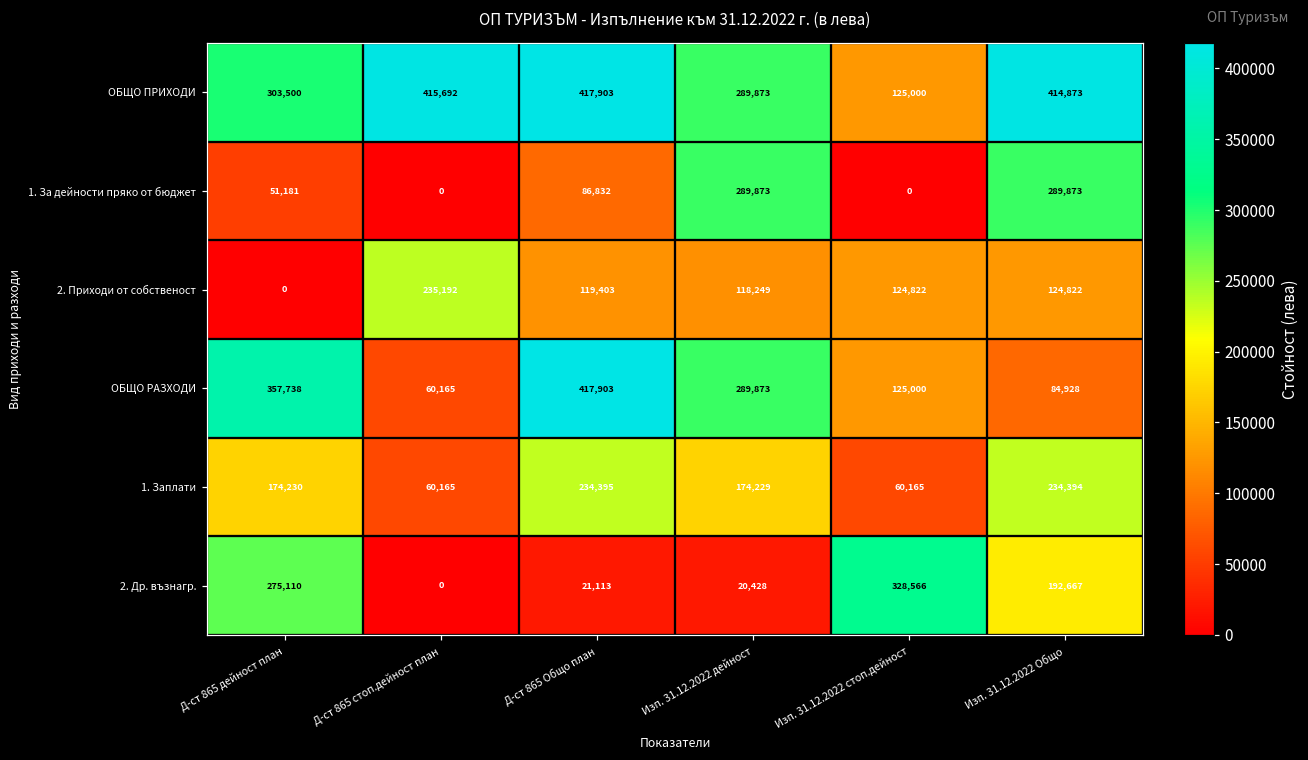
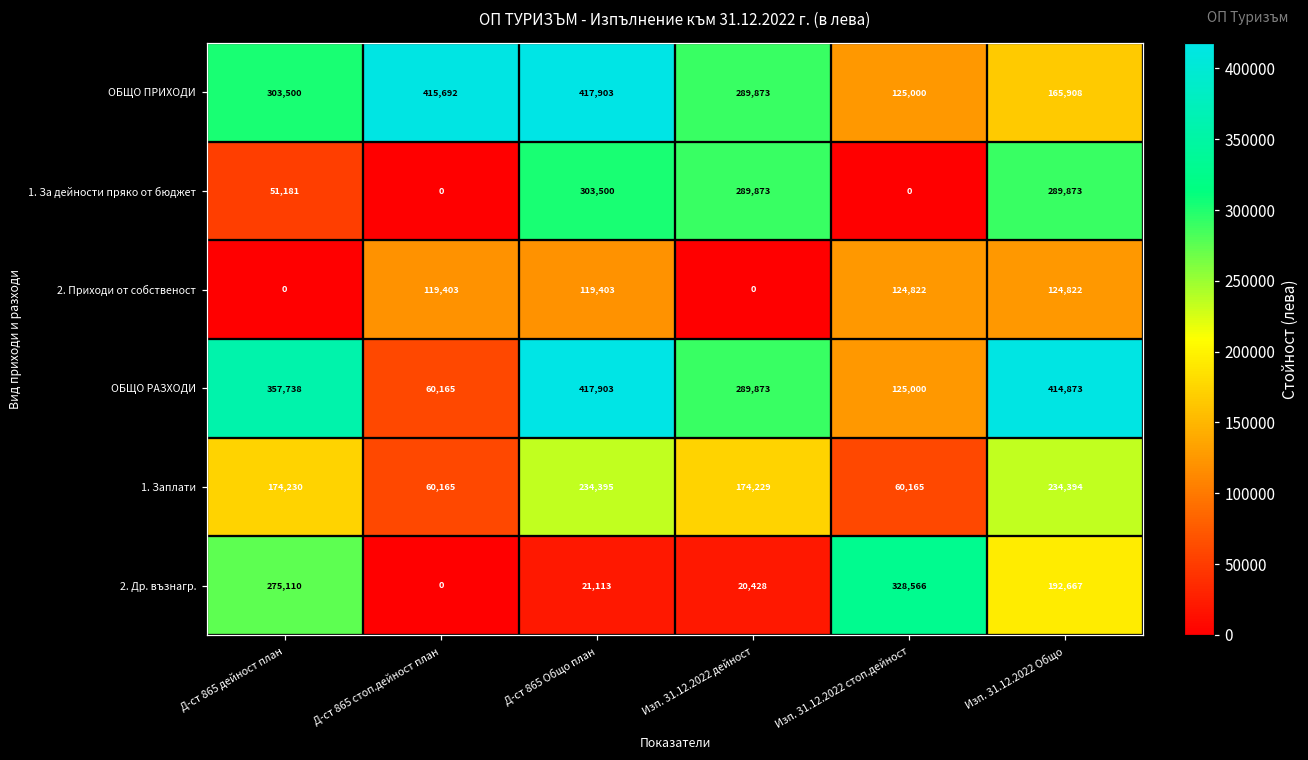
  {
    "ОБЩО ПРИХОДИ": {
      "Д-ст 865 дейност план": "303,500",
      "Д-ст 865 стоп.дейност план": "415,692",
      "Д-ст 865 Общо план": "417,903",
      "Изп. 31.12.2022 дейност": "289,873",
      "Изп. 31.12.2022 стоп.дейност": "125,000",
-     "Изп. 31.12.2022 Общо": "414,873"
+     "Изп. 31.12.2022 Общо": "165,908"
    },
    "1. За дейности пряко от бюджет": {
      "Д-ст 865 дейност план": "51,181",
      "Д-ст 865 стоп.дейност план": "0",
-     "Д-ст 865 Общо план": "86,832",
+     "Д-ст 865 Общо план": "303,500",
      "Изп. 31.12.2022 дейност": "289,873",
      "Изп. 31.12.2022 стоп.дейност": "0",
      "Изп. 31.12.2022 Общо": "289,873"
    },
    "2. Приходи от собственост": {
      "Д-ст 865 дейност план": "0",
-     "Д-ст 865 стоп.дейност план": "235,192",
+     "Д-ст 865 стоп.дейност план": "119,403",
      "Д-ст 865 Общо план": "119,403",
-     "Изп. 31.12.2022 дейност": "118,249",
+     "Изп. 31.12.2022 дейност": "0",
      "Изп. 31.12.2022 стоп.дейност": "124,822",
      "Изп. 31.12.2022 Общо": "124,822"
    },
    "ОБЩО РАЗХОДИ": {
      "Д-ст 865 дейност план": "357,738",
      "Д-ст 865 стоп.дейност план": "60,165",
      "Д-ст 865 Общо план": "417,903",
      "Изп. 31.12.2022 дейност": "289,873",
      "Изп. 31.12.2022 стоп.дейност": "125,000",
-     "Изп. 31.12.2022 Общо": "84,928"
+     "Изп. 31.12.2022 Общо": "414,873"
    },
    "1. Заплати": {
      "Д-ст 865 дейност план": "174,230",
      "Д-ст 865 стоп.дейност план": "60,165",
      "Д-ст 865 Общо план": "234,395",
      "Изп. 31.12.2022 дейност": "174,229",
      "Изп. 31.12.2022 стоп.дейност": "60,165",
      "Изп. 31.12.2022 Общо": "234,394"
    },
    "2. Др. възнагр.": {
      "Д-ст 865 дейност план": "275,110",
      "Д-ст 865 стоп.дейност план": "0",
      "Д-ст 865 Общо план": "21,113",
      "Изп. 31.12.2022 дейност": "20,428",
      "Изп. 31.12.2022 стоп.дейност": "328,566",
      "Изп. 31.12.2022 Общо": "192,667"
    }
  }
